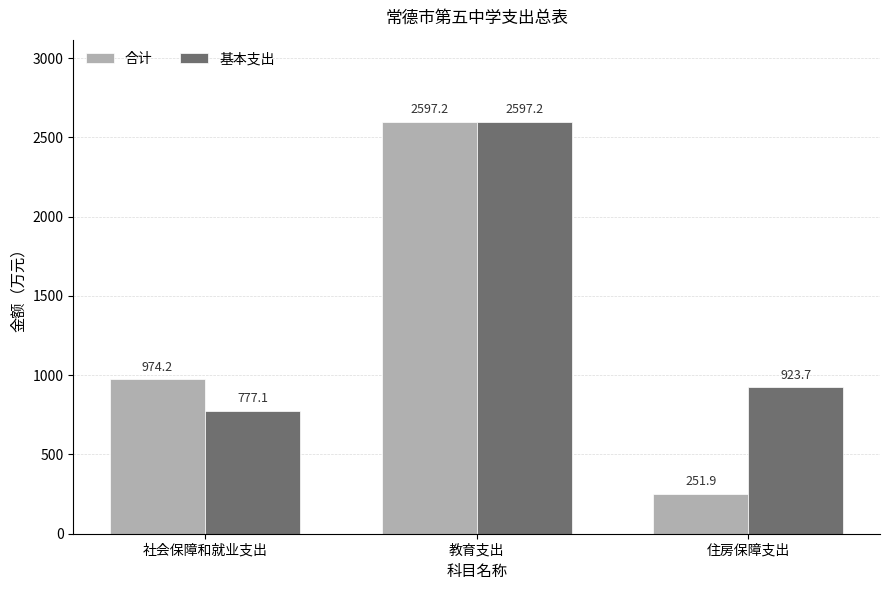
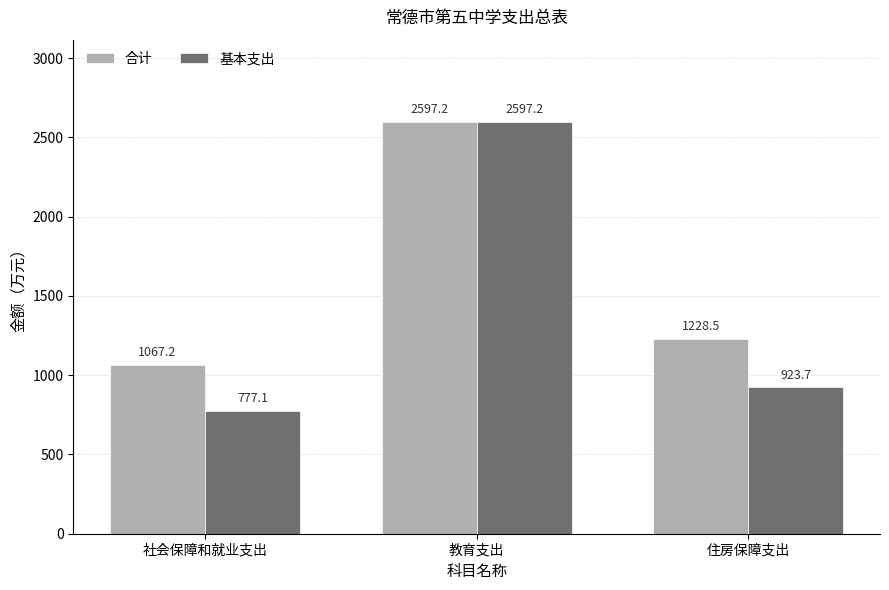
  {
    "合计": {
-     "社会保障和就业支出": 974.2,
+     "社会保障和就业支出": 1067.2,
      "教育支出": 2597.2,
-     "住房保障支出": 251.9
+     "住房保障支出": 1228.5
    },
    "基本支出": {
      "社会保障和就业支出": 777.1,
      "教育支出": 2597.2,
      "住房保障支出": 923.7
    }
  }
